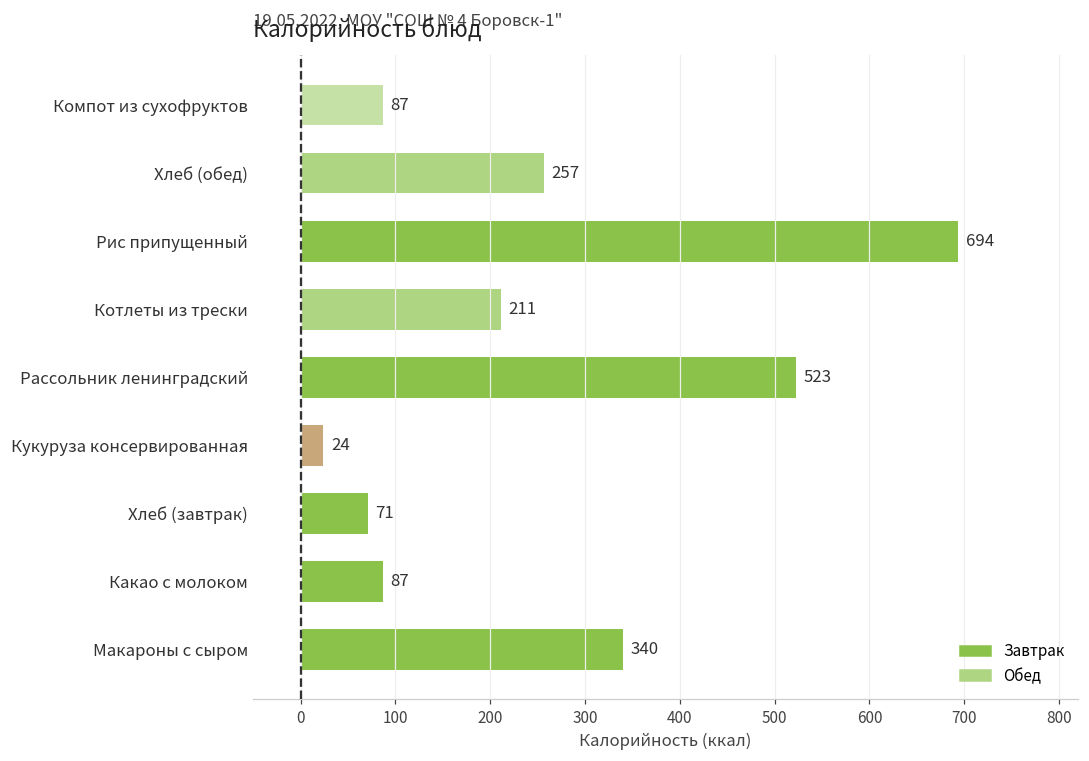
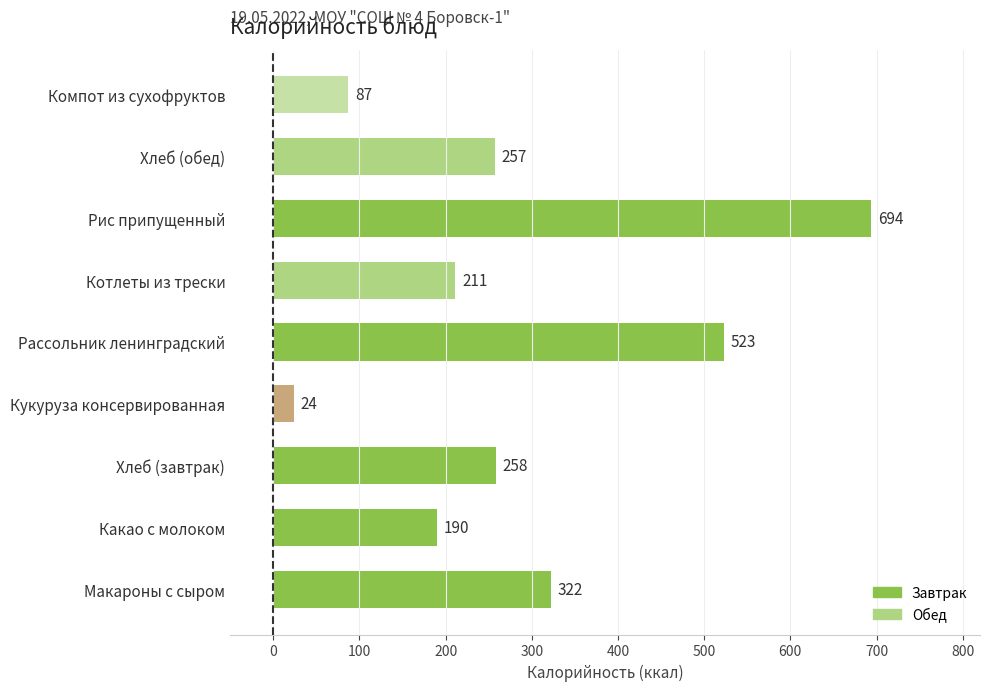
  {
    "Компот из сухофруктов": 87,
    "Хлеб (обед)": 257,
    "Рис припущенный": 694,
    "Котлеты из трески": 211,
    "Рассольник ленинградский": 523,
    "Кукуруза консервированная": 24,
-   "Хлеб (завтрак)": 71,
-   "Какао с молоком": 87,
-   "Макароны с сыром": 340
+   "Хлеб (завтрак)": 258,
+   "Какао с молоком": 190,
+   "Макароны с сыром": 322
  }
